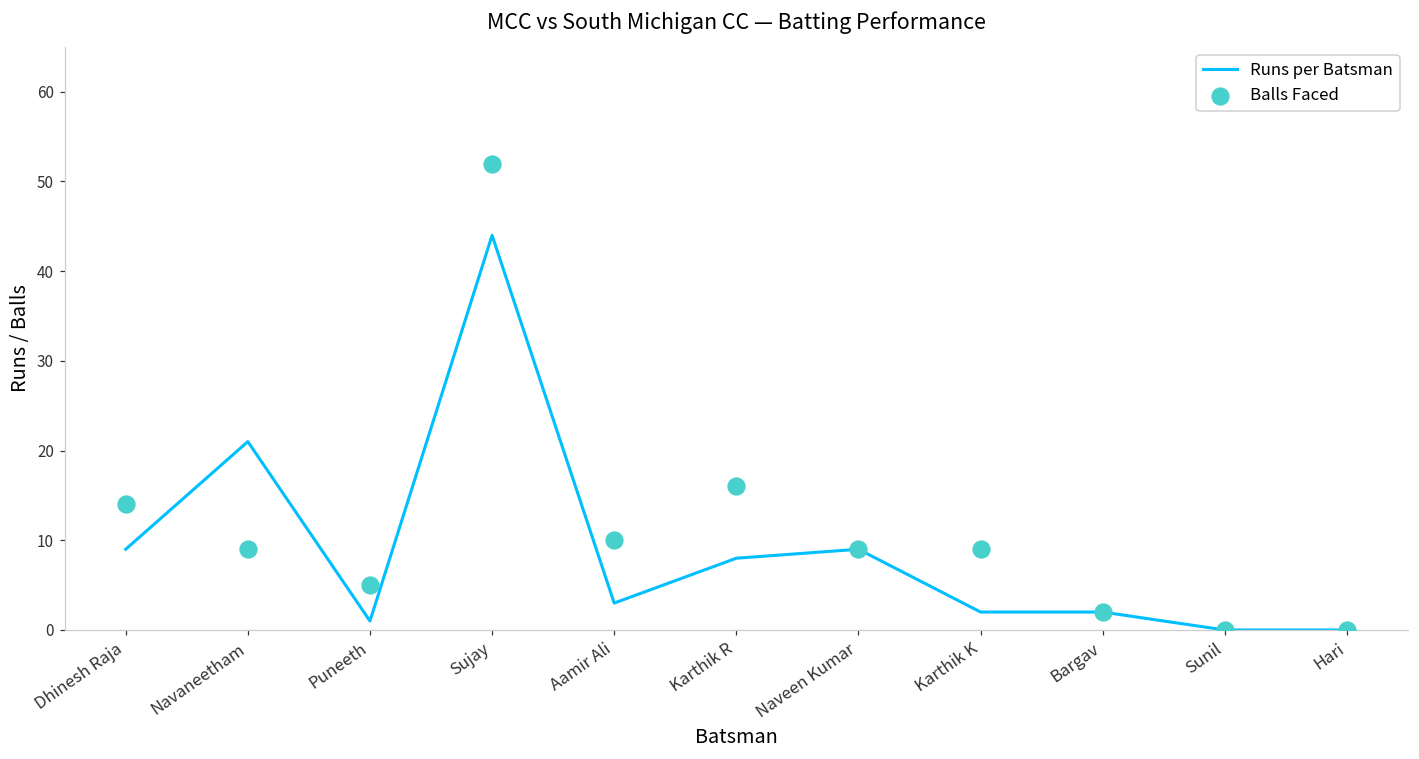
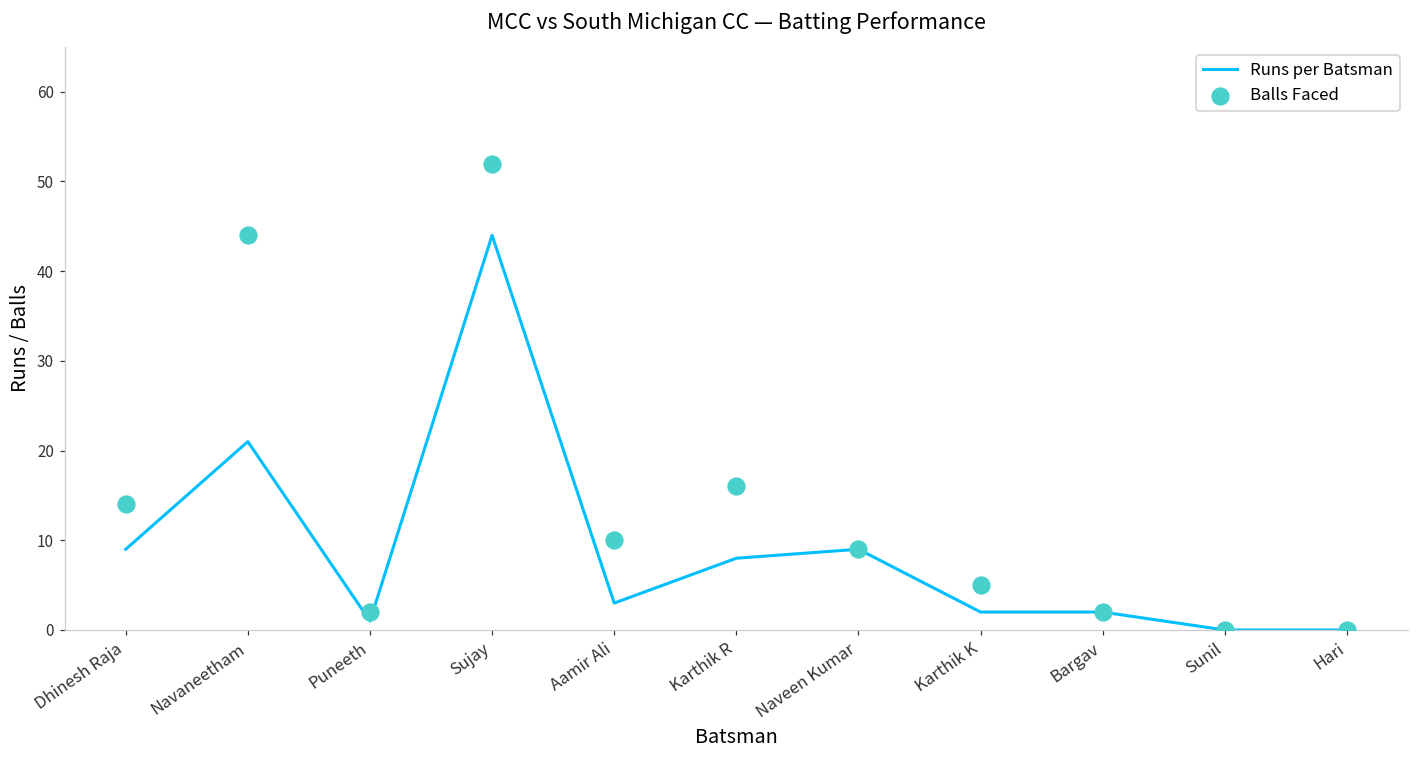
  {
    "Runs per Batsman": {
      "Dhinesh Raja": 9,
      "Navaneetham": 21,
      "Puneeth": 1,
      "Sujay": 44,
      "Aamir Ali": 3,
      "Karthik R": 8,
      "Karthik K": 2
    },
    "Balls Faced": {
-     "Navaneetham": 9,
-     "Puneeth": 5,
-     "Karthik K": 9
+     "Navaneetham": 44,
+     "Puneeth": 2,
+     "Karthik K": 5
    }
  }
